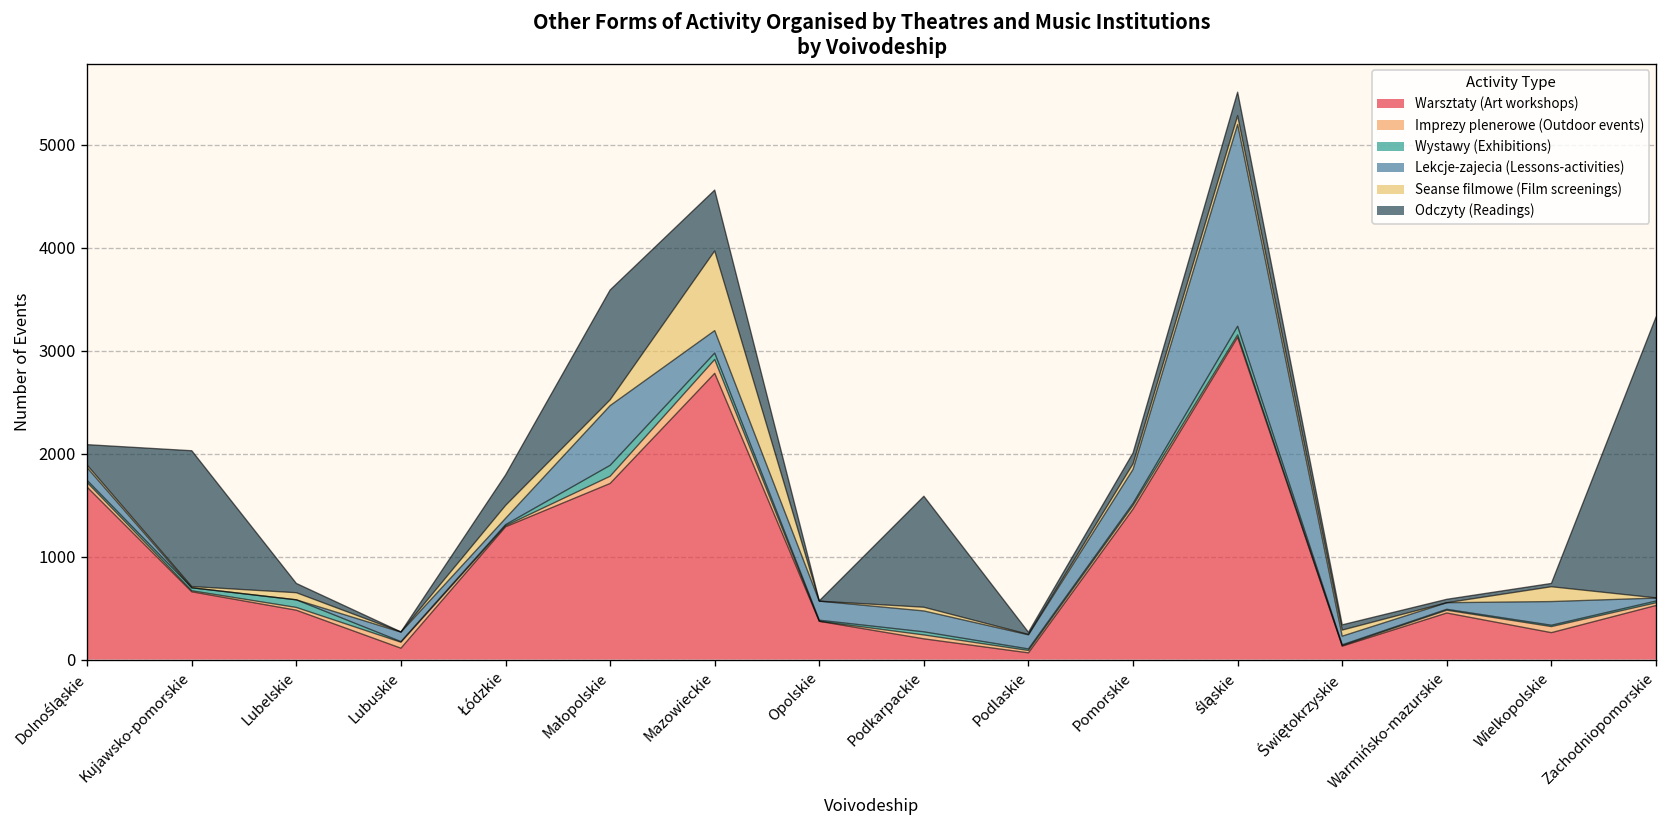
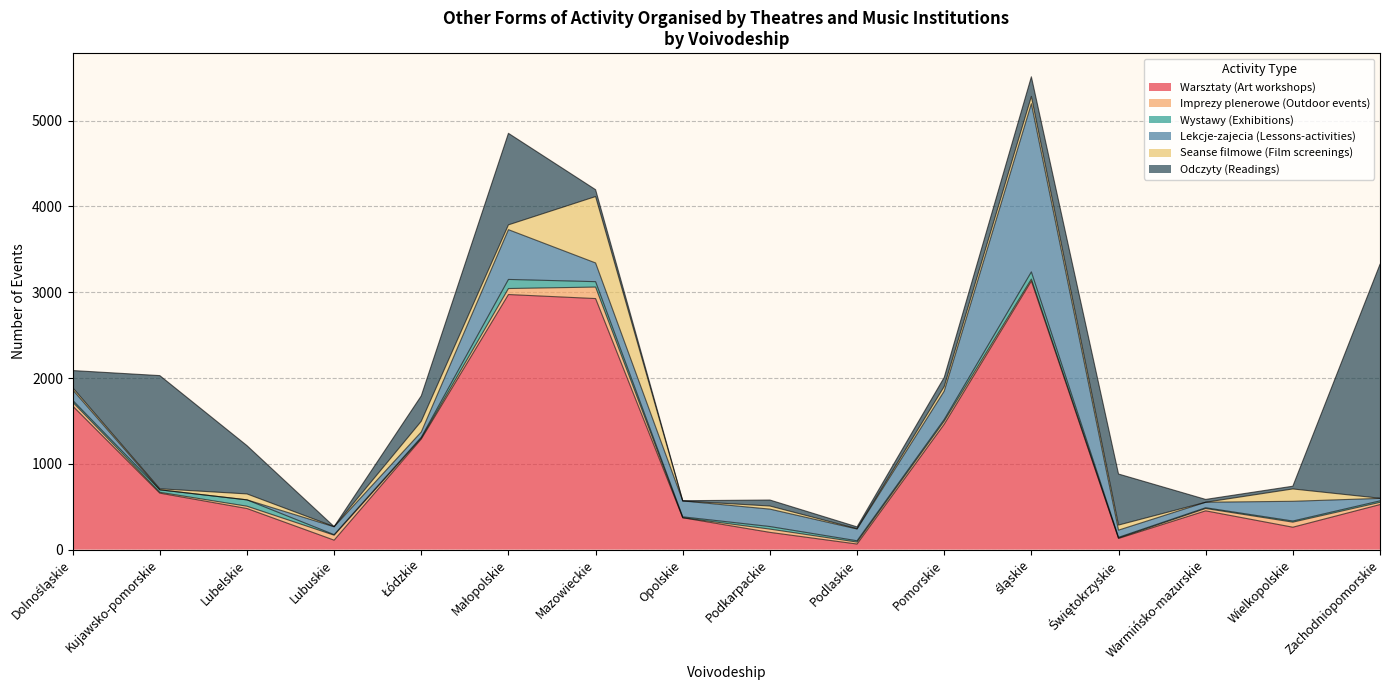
  {
    "Warsztaty (Art workshops)": {
      "Dolnośląskie": 1700,
      "Lubuskie": 100,
-     "Małopolskie": 1700,
-     "Mazowieckie": 2800,
+     "Małopolskie": 3000,
+     "Mazowieckie": 2900,
      "Podkarpackie": 200,
      "Pomorskie": 1500,
      "Wielkopolskie": 300
    },
    "Odczyty (Readings)": {
      "Dolnośląskie": 200,
      "Kujawsko-pomorskie": 1300,
-     "Lubelskie": 100,
+     "Lubelskie": 600,
      "Łódzkie": 300,
      "Małopolskie": 1100,
-     "Mazowieckie": 600,
-     "Podkarpackie": 1100,
+     "Mazowieckie": 100,
+     "Podkarpackie": 100,
      "Pomorskie": 100,
      "śląskie": 200,
-     "Świętokrzyskie": 100,
+     "Świętokrzyskie": 600,
      "Warmińsko-mazurskie": 0,
      "Wielkopolskie": 0,
      "Zachodniopomorskie": 2700
    }
  }
